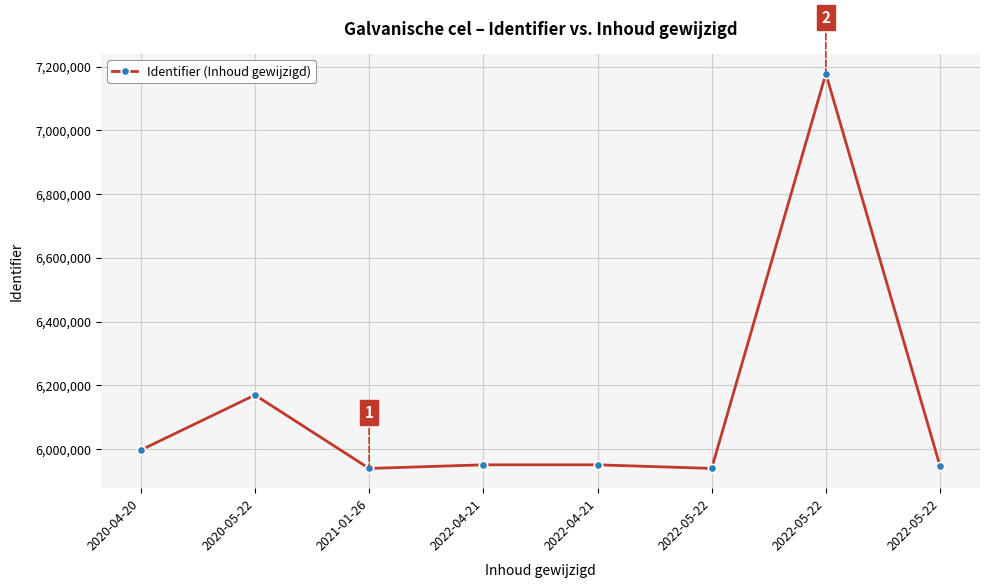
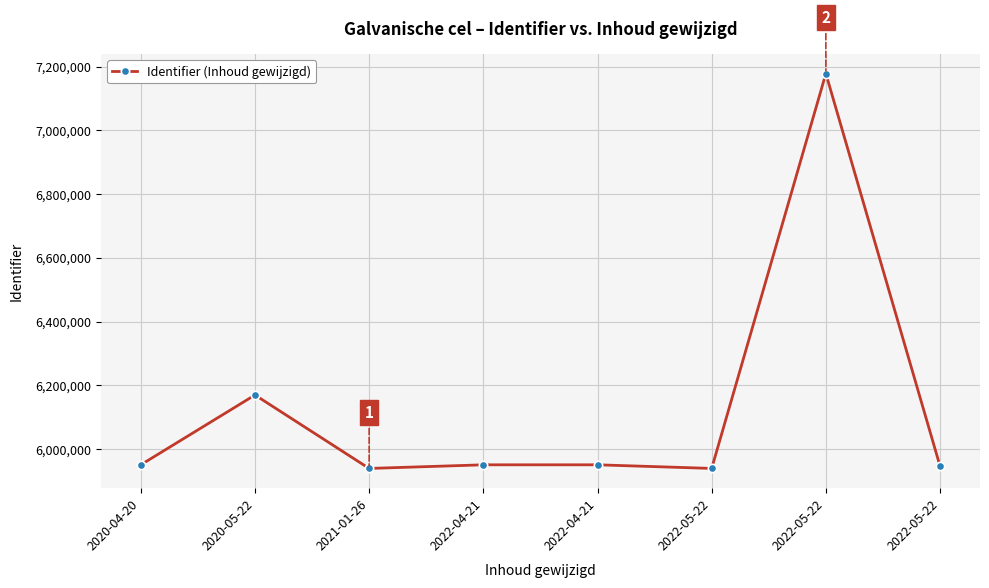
  {
-   "2020-04-20": "6,000,000",
+   "2020-04-20": "5,950,000",
    "2020-05-22": "6,170,000"
  }
